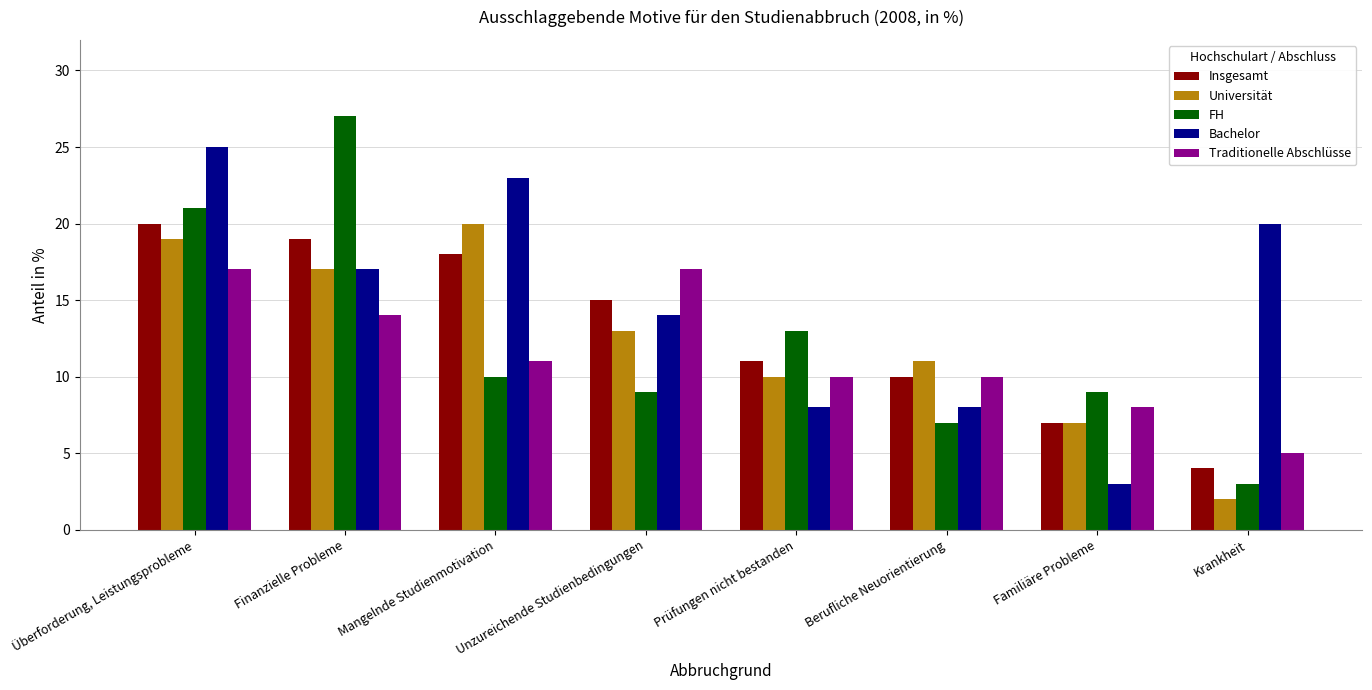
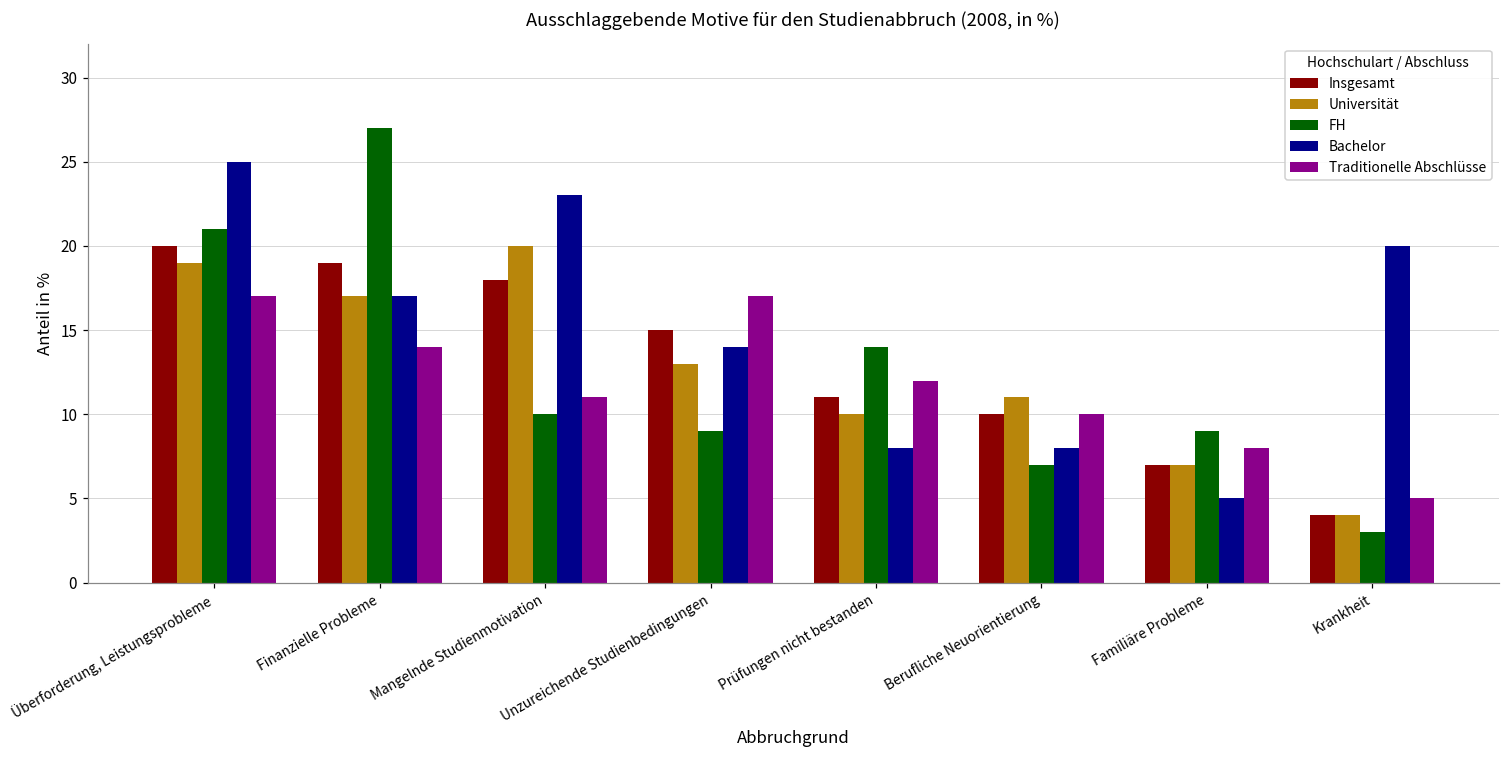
  {
    "Insgesamt": {
      "Überforderung, Leistungsprobleme": 20,
      "Finanzielle Probleme": 19,
      "Mangelnde Studienmotivation": 18,
      "Unzureichende Studienbedingungen": 15,
      "Prüfungen nicht bestanden": 11,
      "Berufliche Neuorientierung": 10,
      "Familiäre Probleme": 7,
      "Krankheit": 4
    },
    "Universität": {
      "Überforderung, Leistungsprobleme": 19,
      "Finanzielle Probleme": 17,
      "Mangelnde Studienmotivation": 20,
      "Unzureichende Studienbedingungen": 13,
      "Prüfungen nicht bestanden": 10,
      "Berufliche Neuorientierung": 11,
      "Familiäre Probleme": 7,
-     "Krankheit": 2
+     "Krankheit": 4
    },
    "FH": {
      "Überforderung, Leistungsprobleme": 21,
      "Finanzielle Probleme": 27,
      "Mangelnde Studienmotivation": 10,
      "Unzureichende Studienbedingungen": 9,
-     "Prüfungen nicht bestanden": 13,
+     "Prüfungen nicht bestanden": 14,
      "Berufliche Neuorientierung": 7,
      "Familiäre Probleme": 9,
      "Krankheit": 3
    },
    "Bachelor": {
      "Überforderung, Leistungsprobleme": 25,
      "Finanzielle Probleme": 17,
      "Mangelnde Studienmotivation": 23,
      "Unzureichende Studienbedingungen": 14,
      "Prüfungen nicht bestanden": 8,
      "Berufliche Neuorientierung": 8,
-     "Familiäre Probleme": 3,
+     "Familiäre Probleme": 5,
      "Krankheit": 20
    },
    "Traditionelle Abschlüsse": {
      "Überforderung, Leistungsprobleme": 17,
      "Finanzielle Probleme": 14,
      "Mangelnde Studienmotivation": 11,
      "Unzureichende Studienbedingungen": 17,
-     "Prüfungen nicht bestanden": 10,
+     "Prüfungen nicht bestanden": 12,
      "Berufliche Neuorientierung": 10,
      "Familiäre Probleme": 8,
      "Krankheit": 5
    }
  }
